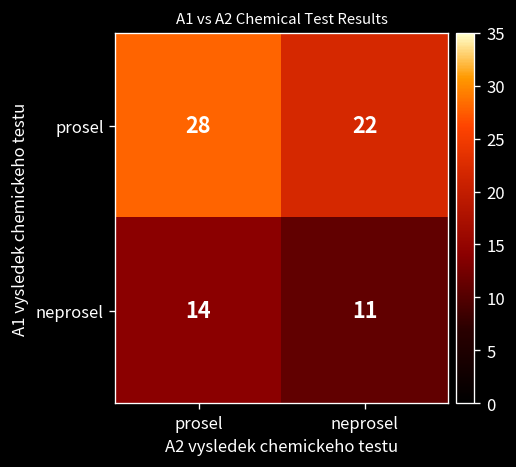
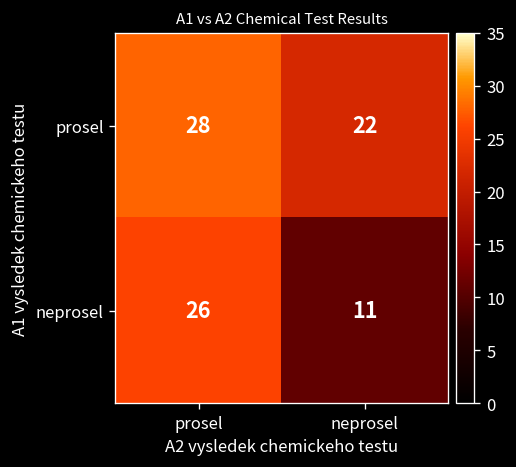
  {
    "prosel": {
      "prosel": 28,
      "neprosel": 22
    },
    "neprosel": {
-     "prosel": 14,
+     "prosel": 26,
      "neprosel": 11
    }
  }
